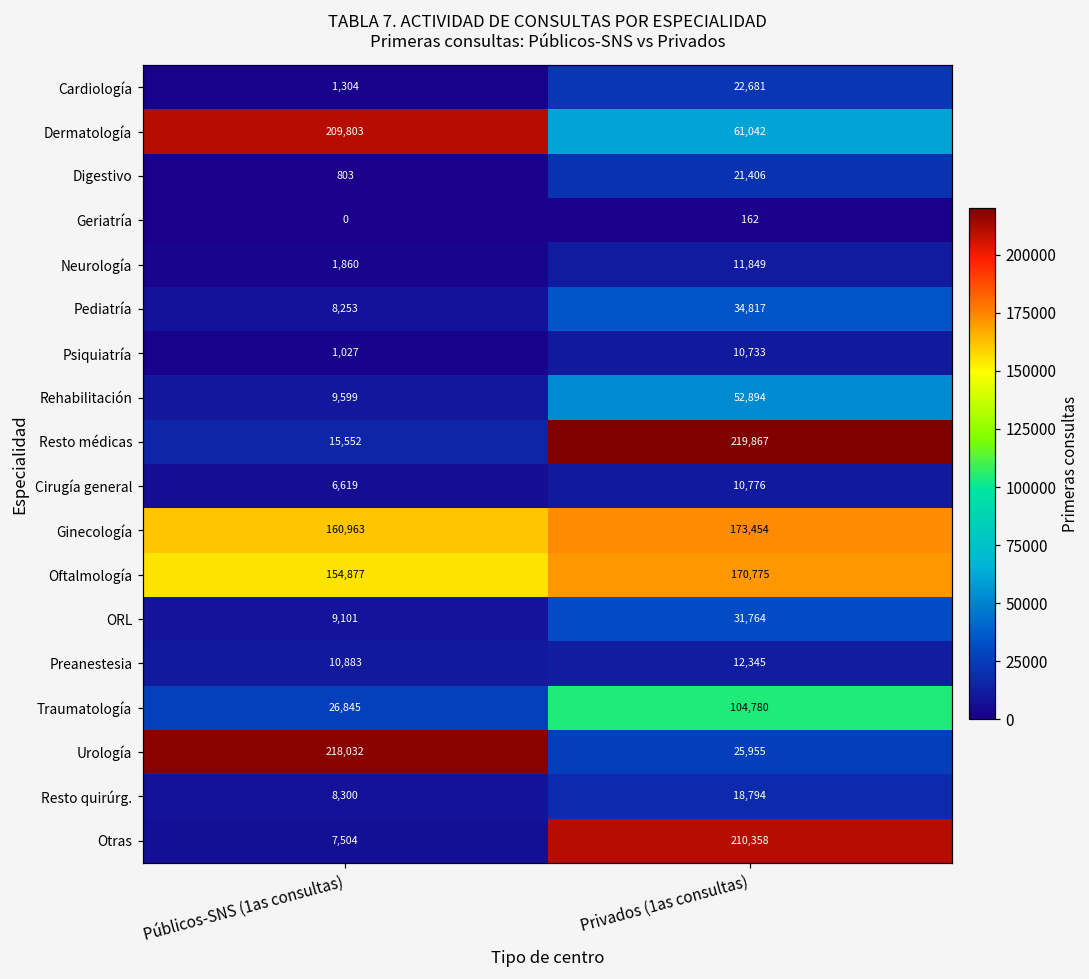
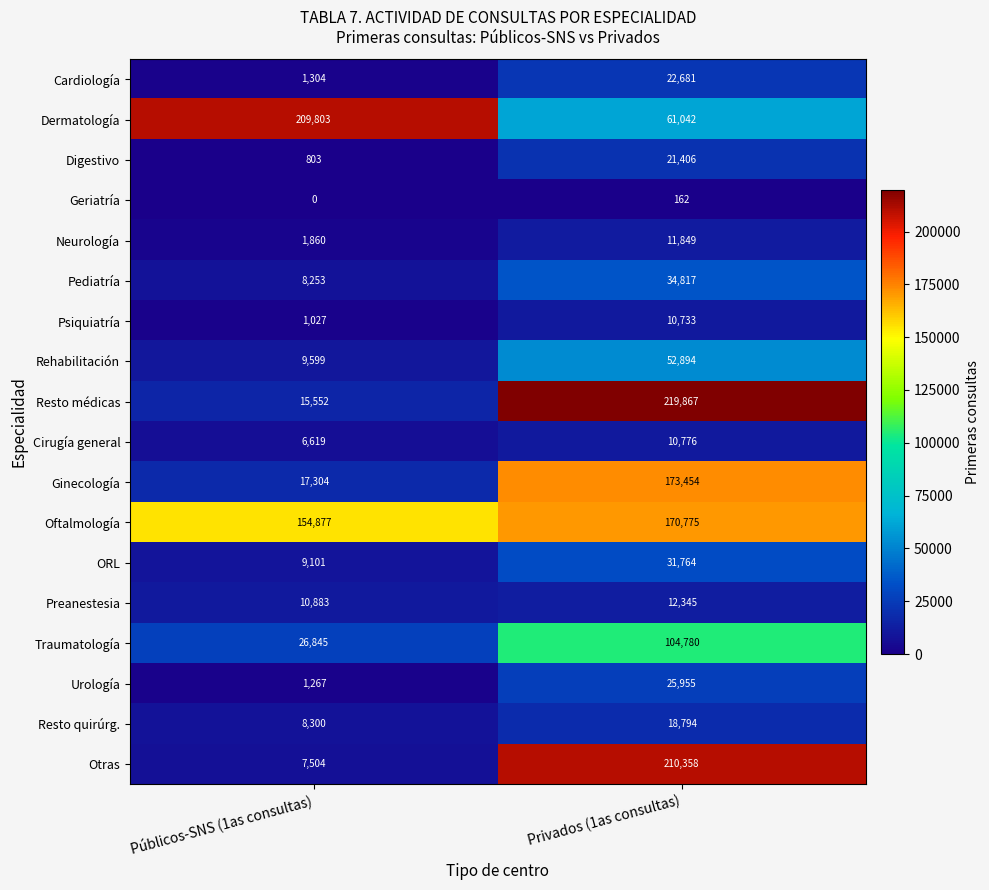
  {
    "Cardiología": {
      "Públicos-SNS (1as consultas)": "1,304",
      "Privados (1as consultas)": "22,681"
    },
    "Dermatología": {
      "Públicos-SNS (1as consultas)": "209,803",
      "Privados (1as consultas)": "61,042"
    },
    "Digestivo": {
      "Públicos-SNS (1as consultas)": "803",
      "Privados (1as consultas)": "21,406"
    },
    "Geriatría": {
      "Públicos-SNS (1as consultas)": "0",
      "Privados (1as consultas)": "162"
    },
    "Neurología": {
      "Públicos-SNS (1as consultas)": "1,860",
      "Privados (1as consultas)": "11,849"
    },
    "Pediatría": {
      "Públicos-SNS (1as consultas)": "8,253",
      "Privados (1as consultas)": "34,817"
    },
    "Psiquiatría": {
      "Públicos-SNS (1as consultas)": "1,027",
      "Privados (1as consultas)": "10,733"
    },
    "Rehabilitación": {
      "Públicos-SNS (1as consultas)": "9,599",
      "Privados (1as consultas)": "52,894"
    },
    "Resto médicas": {
      "Públicos-SNS (1as consultas)": "15,552",
      "Privados (1as consultas)": "219,867"
    },
    "Cirugía general": {
      "Públicos-SNS (1as consultas)": "6,619",
      "Privados (1as consultas)": "10,776"
    },
    "Ginecología": {
-     "Públicos-SNS (1as consultas)": "160,963",
+     "Públicos-SNS (1as consultas)": "17,304",
      "Privados (1as consultas)": "173,454"
    },
    "Oftalmología": {
      "Públicos-SNS (1as consultas)": "154,877",
      "Privados (1as consultas)": "170,775"
    },
    "ORL": {
      "Públicos-SNS (1as consultas)": "9,101",
      "Privados (1as consultas)": "31,764"
    },
    "Preanestesia": {
      "Públicos-SNS (1as consultas)": "10,883",
      "Privados (1as consultas)": "12,345"
    },
    "Traumatología": {
      "Públicos-SNS (1as consultas)": "26,845",
      "Privados (1as consultas)": "104,780"
    },
    "Urología": {
-     "Públicos-SNS (1as consultas)": "218,032",
+     "Públicos-SNS (1as consultas)": "1,267",
      "Privados (1as consultas)": "25,955"
    },
    "Resto quirúrg.": {
      "Públicos-SNS (1as consultas)": "8,300",
      "Privados (1as consultas)": "18,794"
    },
    "Otras": {
      "Públicos-SNS (1as consultas)": "7,504",
      "Privados (1as consultas)": "210,358"
    }
  }
